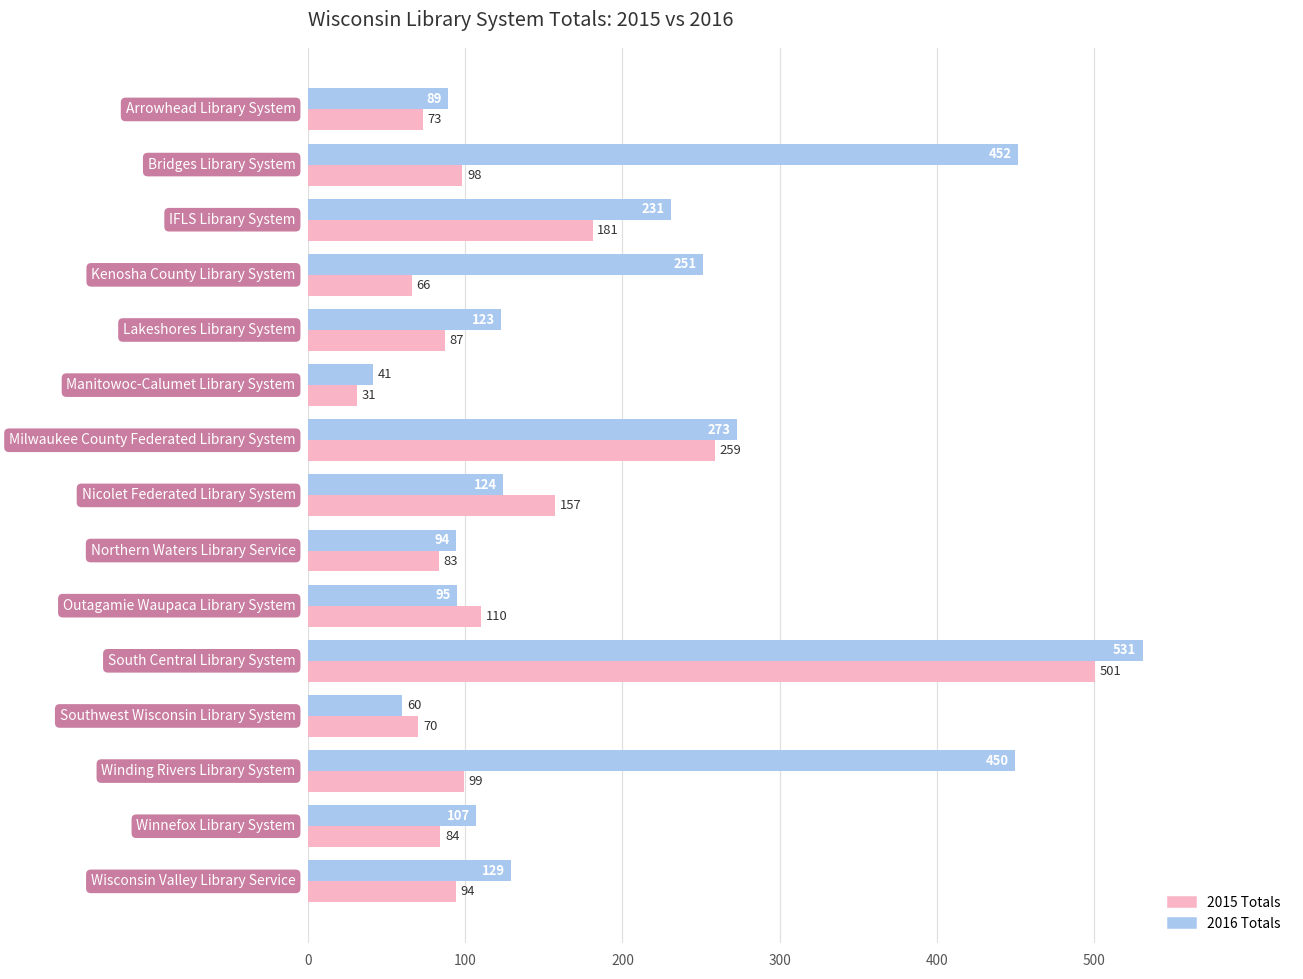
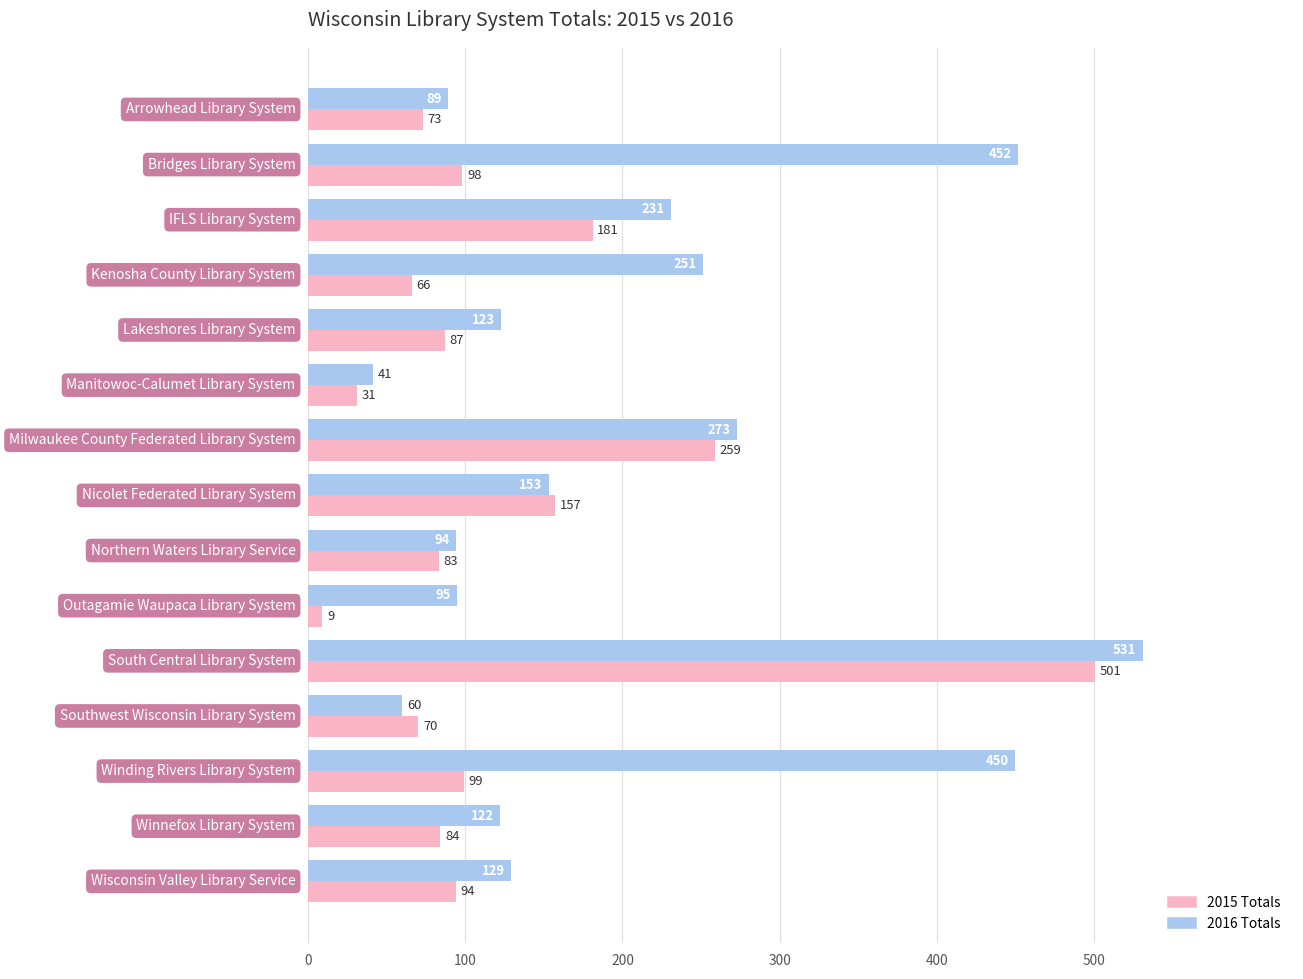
  {
    "2015 Totals": {
      "Arrowhead Library System": 73,
      "Bridges Library System": 98,
      "IFLS Library System": 181,
      "Kenosha County Library System": 66,
      "Lakeshores Library System": 87,
      "Manitowoc-Calumet Library System": 31,
      "Milwaukee County Federated Library System": 259,
      "Nicolet Federated Library System": 157,
      "Northern Waters Library Service": 83,
-     "Outagamie Waupaca Library System": 110,
+     "Outagamie Waupaca Library System": 9,
      "South Central Library System": 501,
      "Southwest Wisconsin Library System": 70,
      "Winding Rivers Library System": 99,
      "Winnefox Library System": 84,
      "Wisconsin Valley Library Service": 94
    },
    "2016 Totals": {
      "Arrowhead Library System": 89,
      "Bridges Library System": 452,
      "IFLS Library System": 231,
      "Kenosha County Library System": 251,
      "Lakeshores Library System": 123,
      "Manitowoc-Calumet Library System": 41,
      "Milwaukee County Federated Library System": 273,
-     "Nicolet Federated Library System": 124,
+     "Nicolet Federated Library System": 153,
      "Northern Waters Library Service": 94,
      "Outagamie Waupaca Library System": 95,
      "South Central Library System": 531,
      "Southwest Wisconsin Library System": 60,
      "Winding Rivers Library System": 450,
-     "Winnefox Library System": 107,
+     "Winnefox Library System": 122,
      "Wisconsin Valley Library Service": 129
    }
  }
